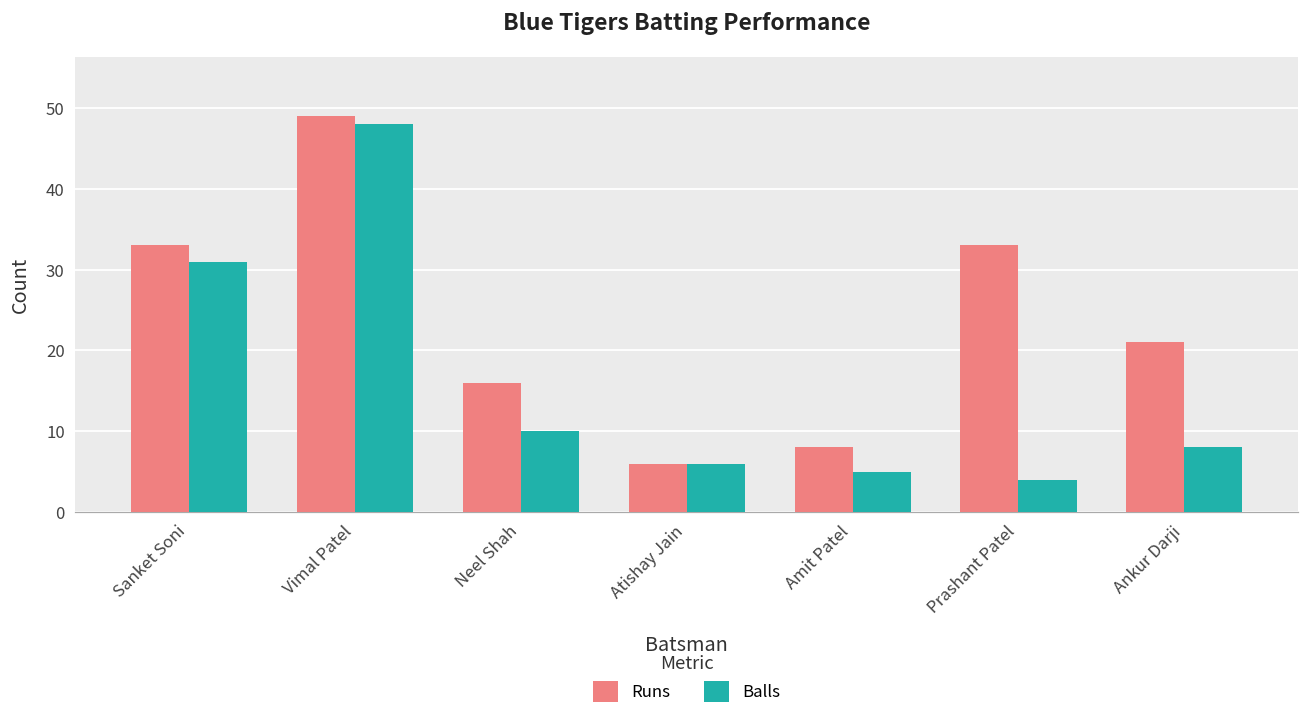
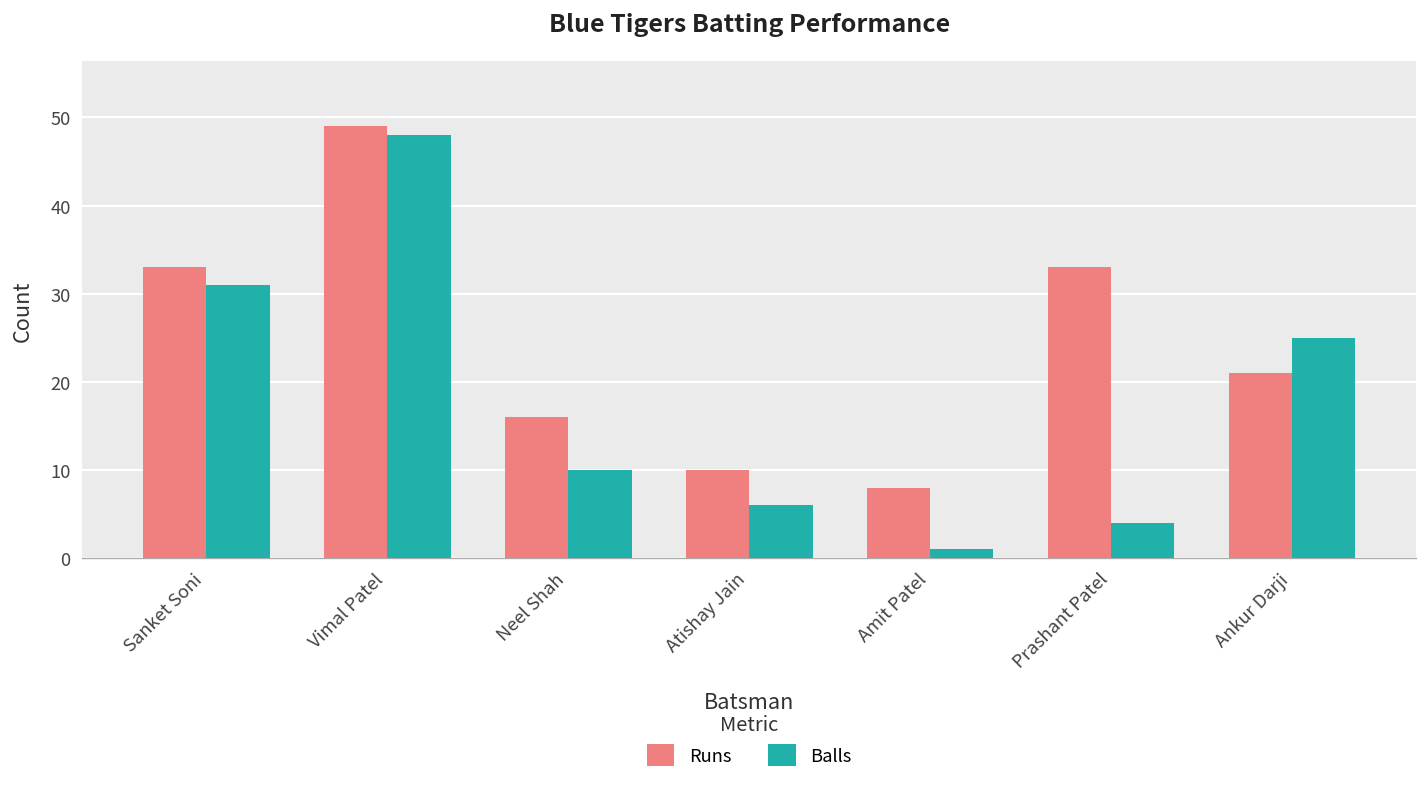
  {
    "Runs": {
      "Sanket Soni": 33,
      "Vimal Patel": 49,
      "Neel Shah": 16,
-     "Atishay Jain": 6,
+     "Atishay Jain": 10,
      "Amit Patel": 8,
      "Prashant Patel": 33,
      "Ankur Darji": 21
    },
    "Balls": {
      "Sanket Soni": 31,
      "Vimal Patel": 48,
      "Neel Shah": 10,
      "Atishay Jain": 6,
-     "Amit Patel": 5,
+     "Amit Patel": 1,
      "Prashant Patel": 4,
-     "Ankur Darji": 8
+     "Ankur Darji": 25
    }
  }
